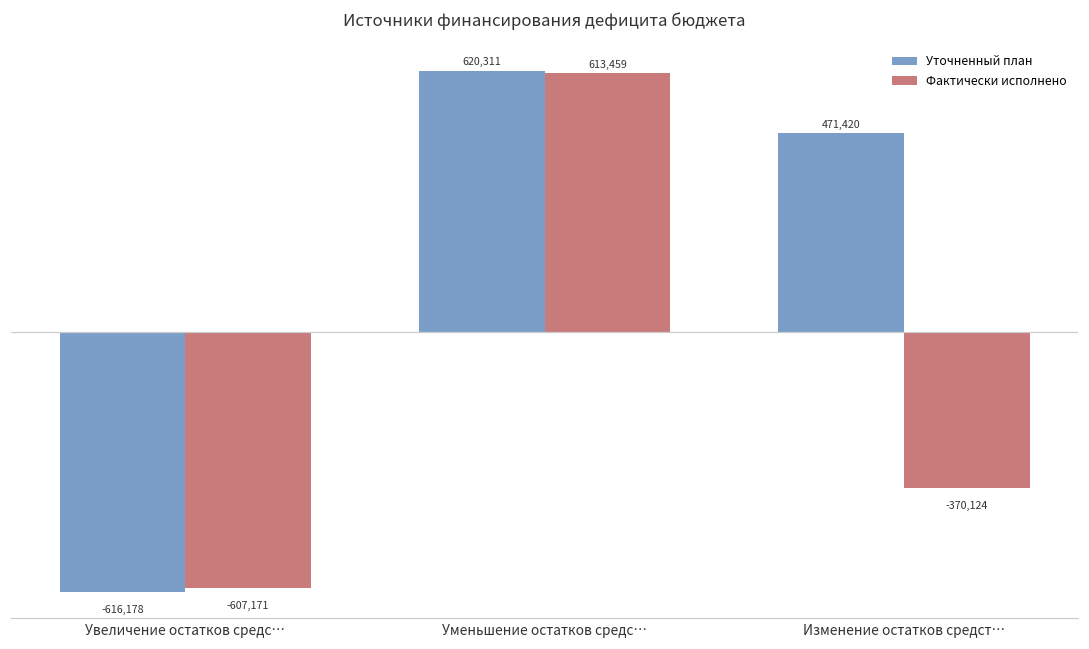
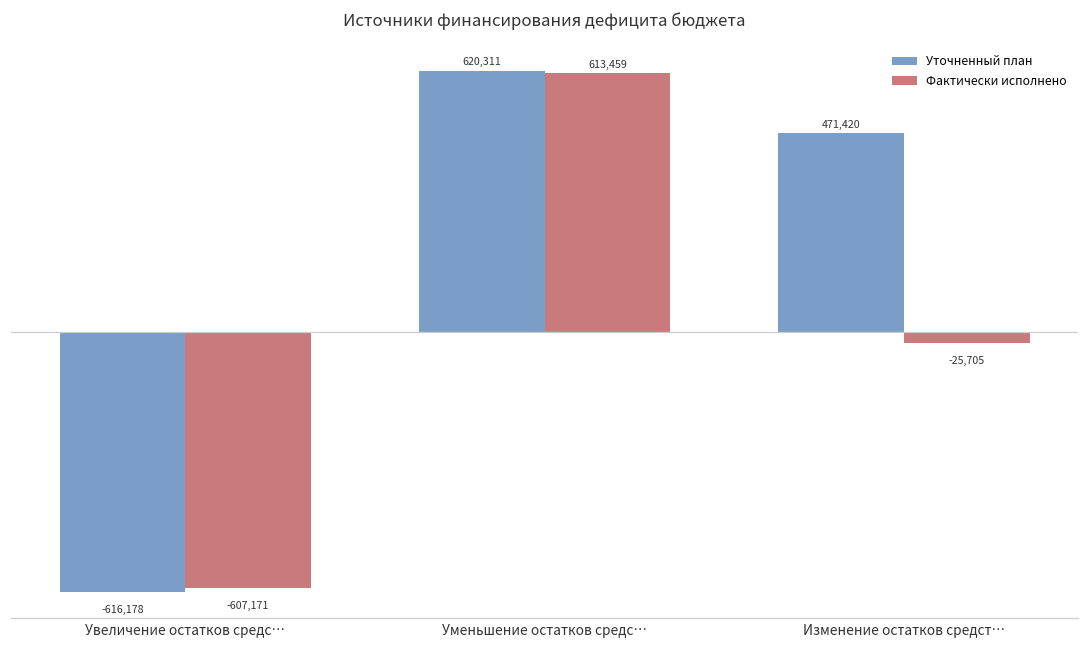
  {
    "Уточненный план": {
      "Увеличение остатков средс…": "-616,178",
      "Уменьшение остатков средс…": "620,311",
      "Изменение остатков средст…": "471,420"
    },
    "Фактически исполнено": {
      "Увеличение остатков средс…": "-607,171",
      "Уменьшение остатков средс…": "613,459",
-     "Изменение остатков средст…": "-370,124"
+     "Изменение остатков средст…": "-25,705"
    }
  }
